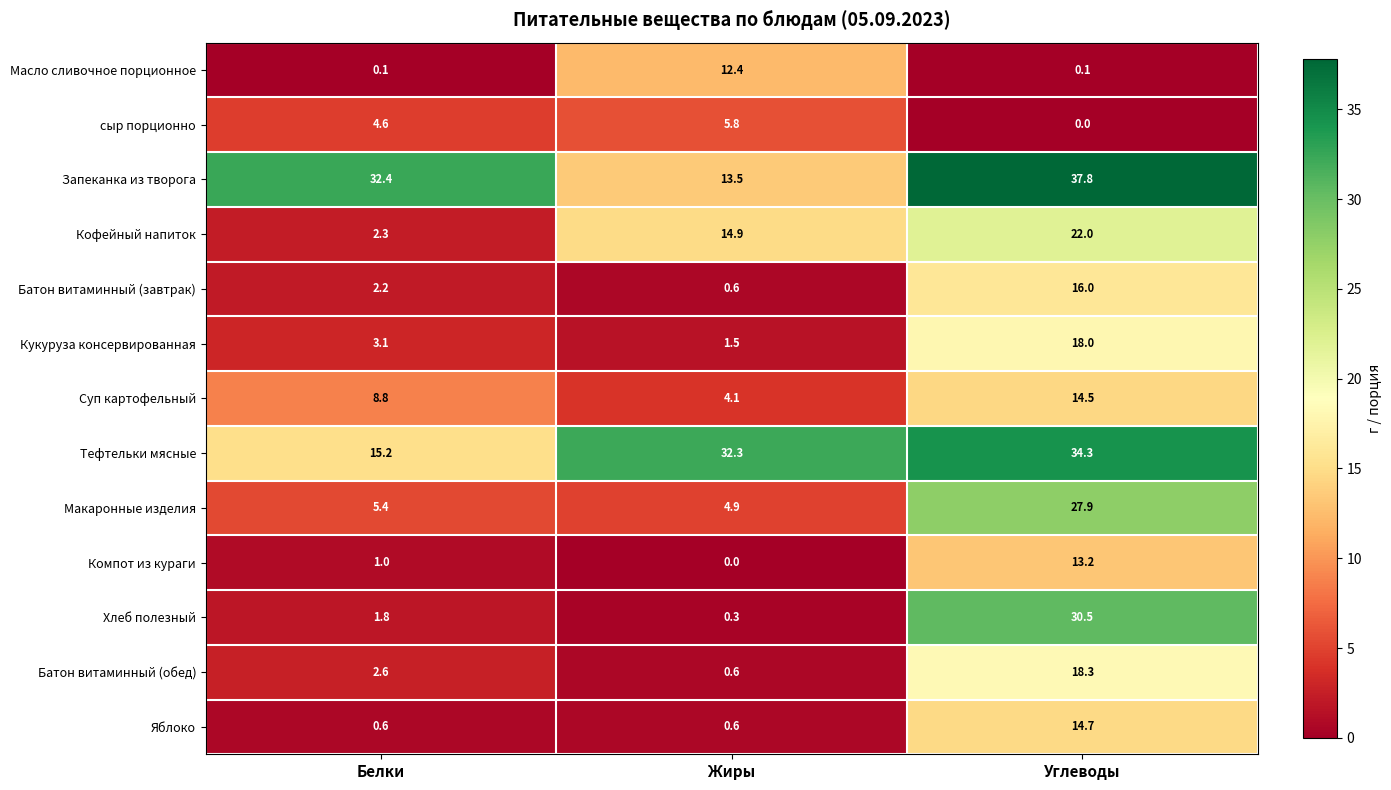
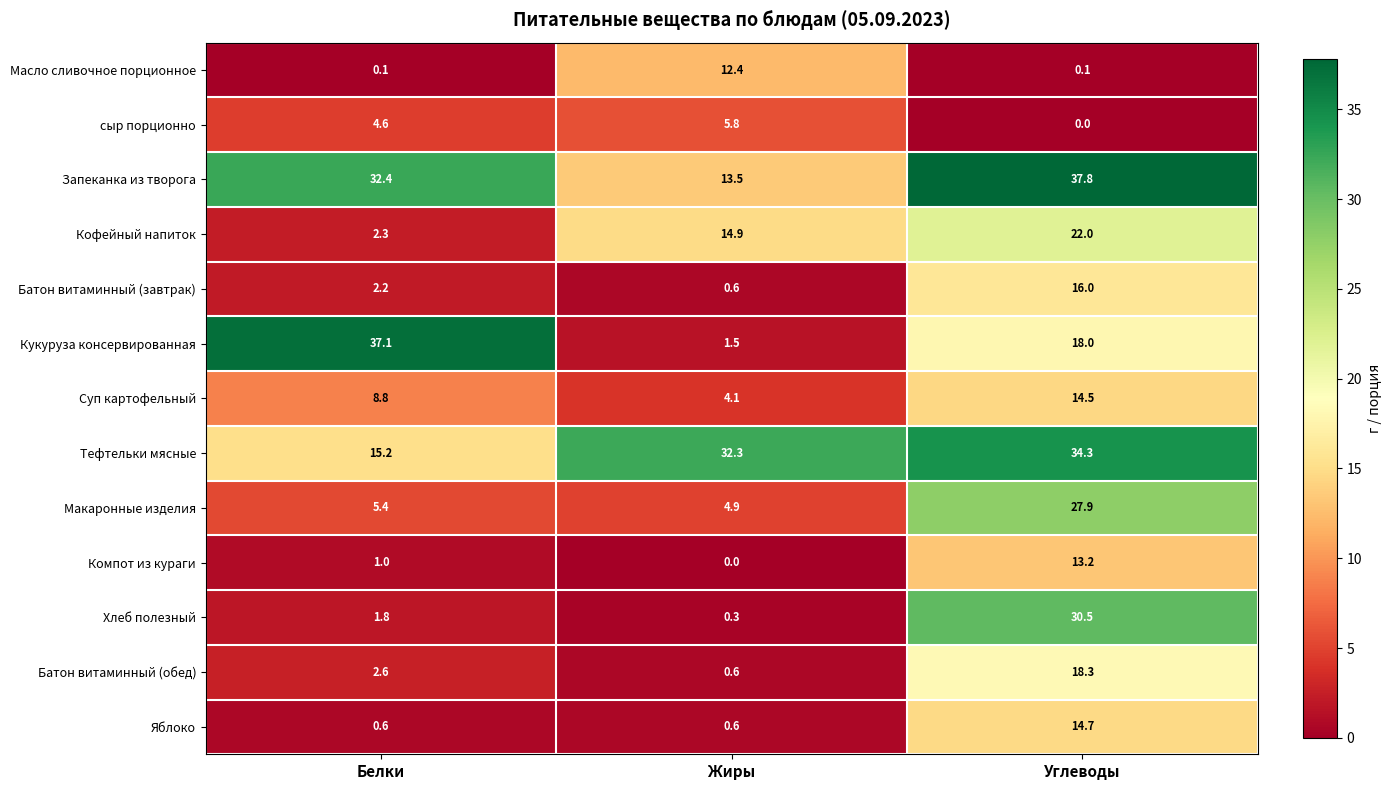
  {
    "Масло сливочное порционное": {
      "Белки": 0.1,
      "Жиры": 12.4,
      "Углеводы": 0.1
    },
    "сыр порционно": {
      "Белки": 4.6,
      "Жиры": 5.8,
      "Углеводы": 0.0
    },
    "Запеканка из творога": {
      "Белки": 32.4,
      "Жиры": 13.5,
      "Углеводы": 37.8
    },
    "Кофейный напиток": {
      "Белки": 2.3,
      "Жиры": 14.9,
      "Углеводы": 22.0
    },
    "Батон витаминный (завтрак)": {
      "Белки": 2.2,
      "Жиры": 0.6,
      "Углеводы": 16.0
    },
    "Кукуруза консервированная": {
-     "Белки": 3.1,
+     "Белки": 37.1,
      "Жиры": 1.5,
      "Углеводы": 18.0
    },
    "Суп картофельный": {
      "Белки": 8.8,
      "Жиры": 4.1,
      "Углеводы": 14.5
    },
    "Тефтельки мясные": {
      "Белки": 15.2,
      "Жиры": 32.3,
      "Углеводы": 34.3
    },
    "Макаронные изделия": {
      "Белки": 5.4,
      "Жиры": 4.9,
      "Углеводы": 27.9
    },
    "Компот из кураги": {
      "Белки": 1.0,
      "Жиры": 0.0,
      "Углеводы": 13.2
    },
    "Хлеб полезный": {
      "Белки": 1.8,
      "Жиры": 0.3,
      "Углеводы": 30.5
    },
    "Батон витаминный (обед)": {
      "Белки": 2.6,
      "Жиры": 0.6,
      "Углеводы": 18.3
    },
    "Яблоко": {
      "Белки": 0.6,
      "Жиры": 0.6,
      "Углеводы": 14.7
    }
  }
